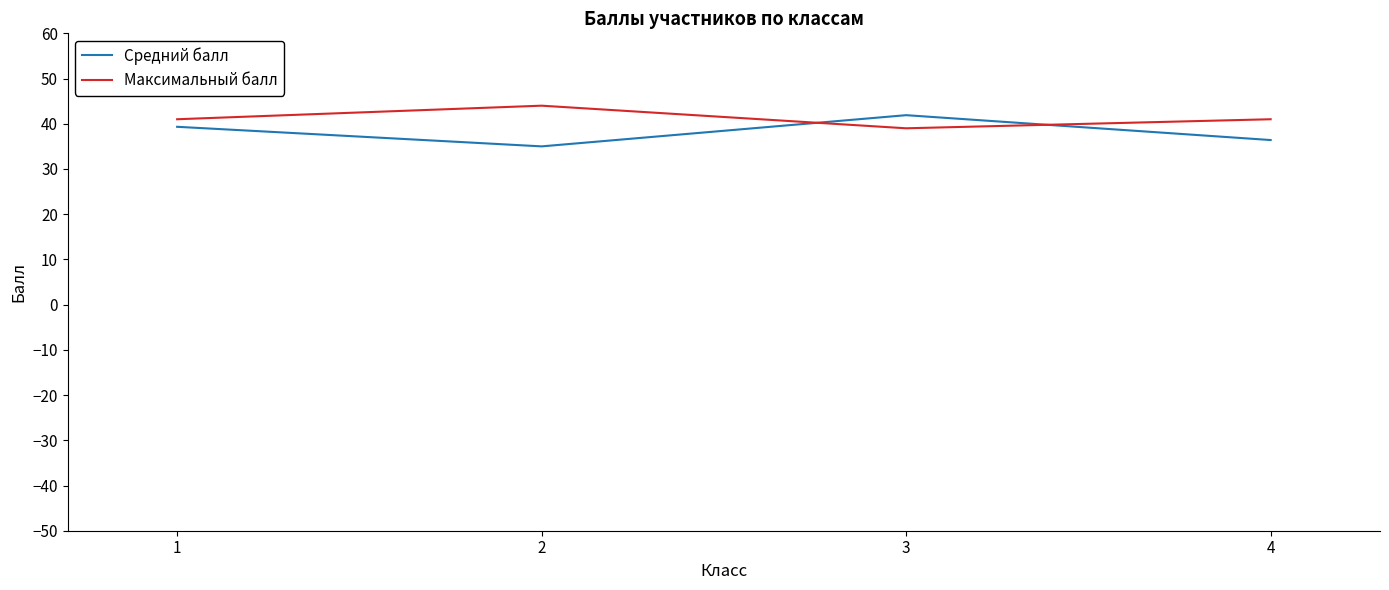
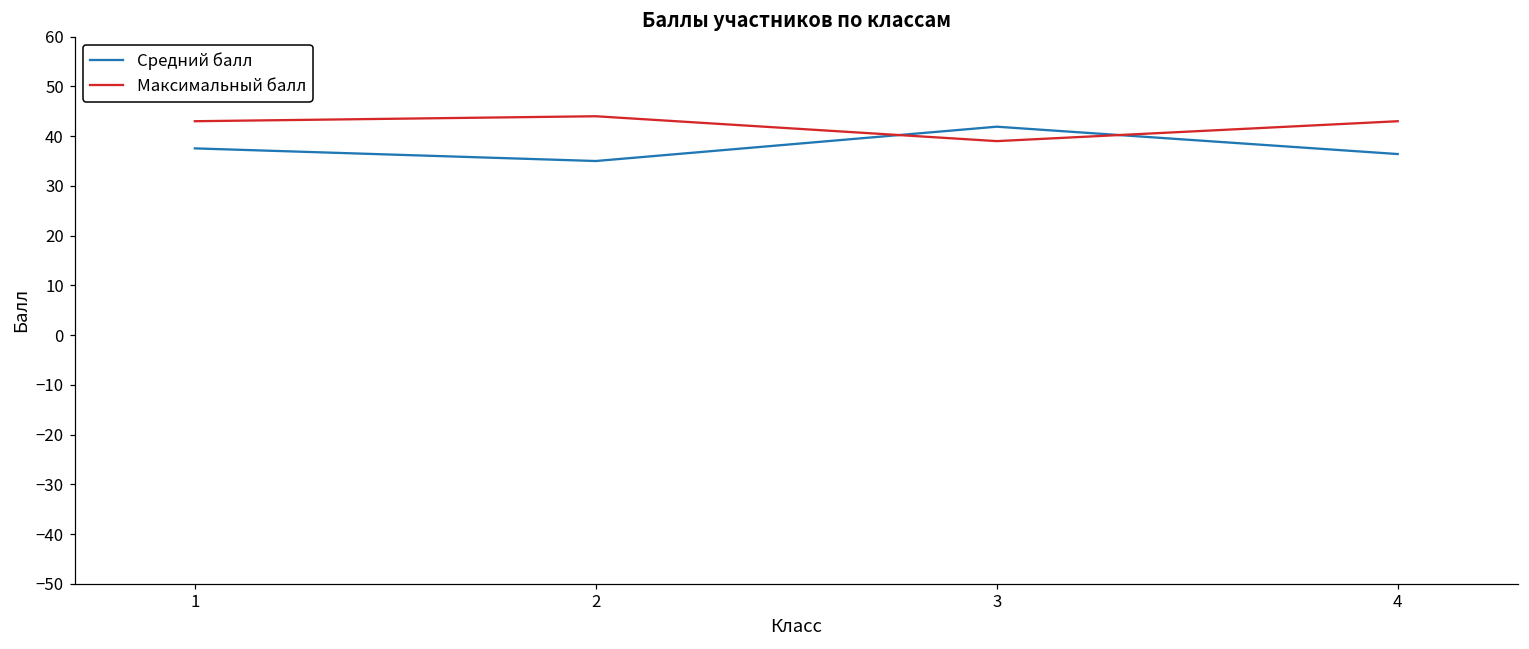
  {
    "Средний балл": {
-     "1": 39,
+     "1": 38,
      "2": 35,
      "3": 42,
      "4": 36
    },
    "Максимальный балл": {
-     "1": 41,
+     "1": 43,
      "2": 44,
      "3": 39,
-     "4": 41
+     "4": 43
    }
  }
